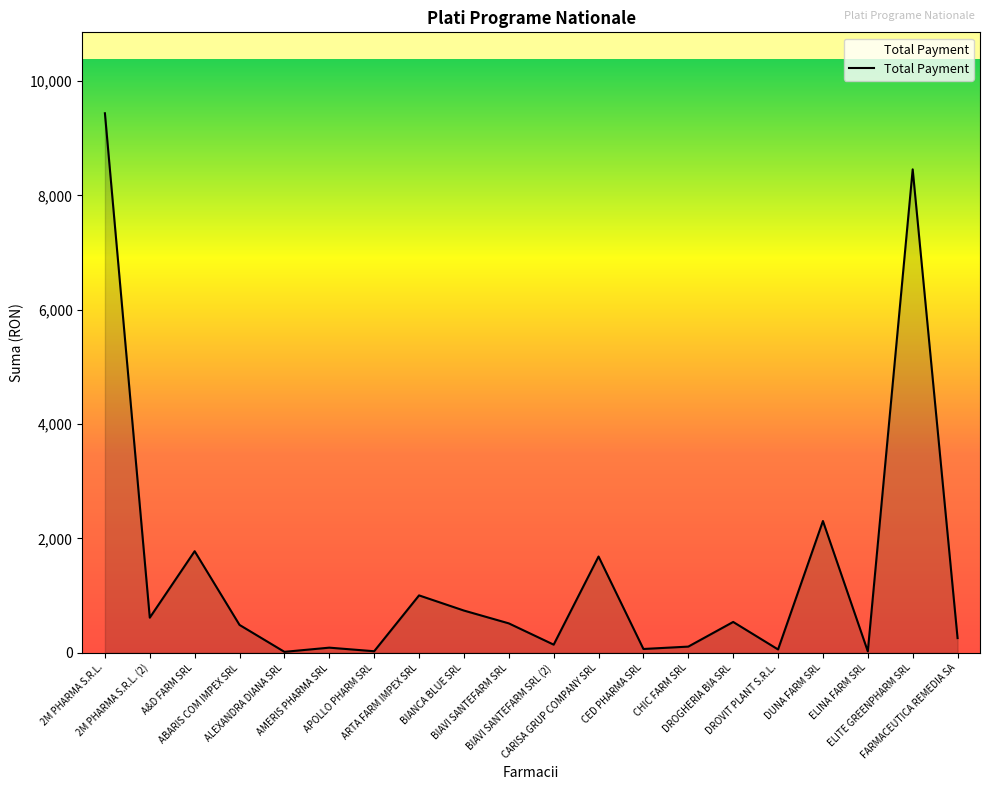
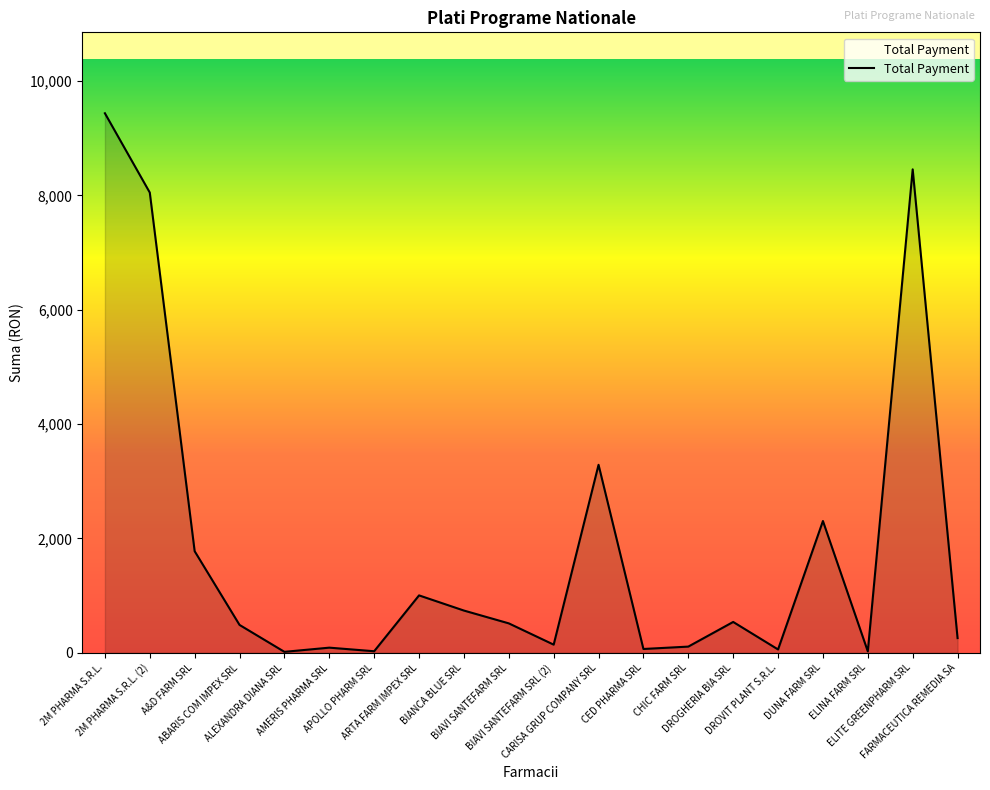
  {
    "2M PHARMA S.R.L.": "9,400",
-   "2M PHARMA S.R.L. (2)": "600",
+   "2M PHARMA S.R.L. (2)": "8,100",
    "A&D FARM SRL": "1,800",
    "ABARIS COM IMPEX SRL": "500",
    "ALEXANDRA DIANA SRL": "0",
    "AMERIS PHARMA SRL": "100",
    "APOLLO PHARM SRL": "0",
    "ARTA FARM IMPEX SRL": "1,000",
    "BIANCA BLUE SRL": "700",
    "BIAVI SANTEFARM SRL": "500",
    "BIAVI SANTEFARM SRL (2)": "100",
-   "CARISA GRUP COMPANY SRL": "1,700",
+   "CARISA GRUP COMPANY SRL": "3,300",
    "CED PHARMA SRL": "100",
    "CHIC FARM SRL": "100",
    "DROGHERIA BIA SRL": "500",
    "DROVIT PLANT S.R.L.": "100",
    "DUNA FARM SRL": "2,300",
    "ELINA FARM SRL": "0",
    "ELITE GREENPHARM SRL": "8,500",
    "FARMACEUTICA REMEDIA SA": "300"
  }
